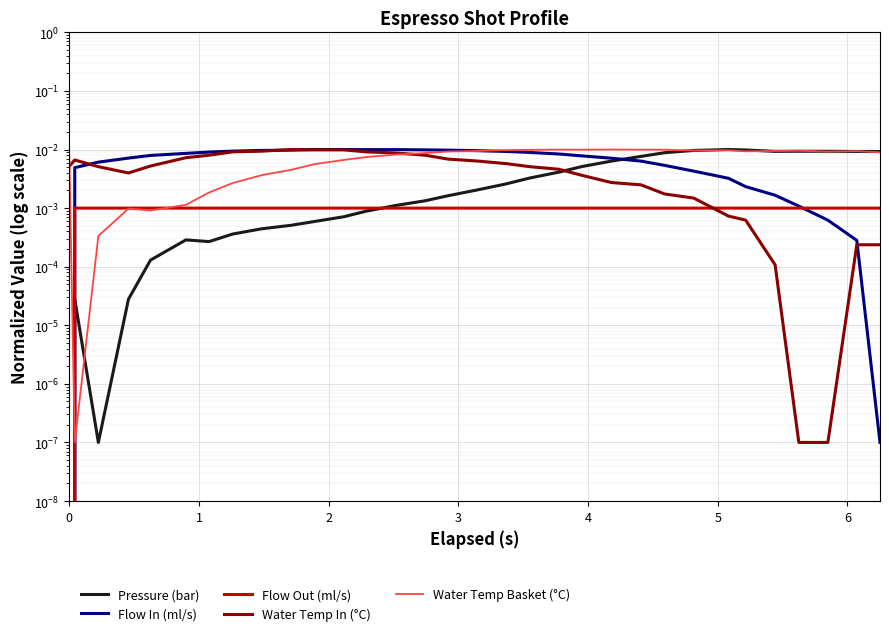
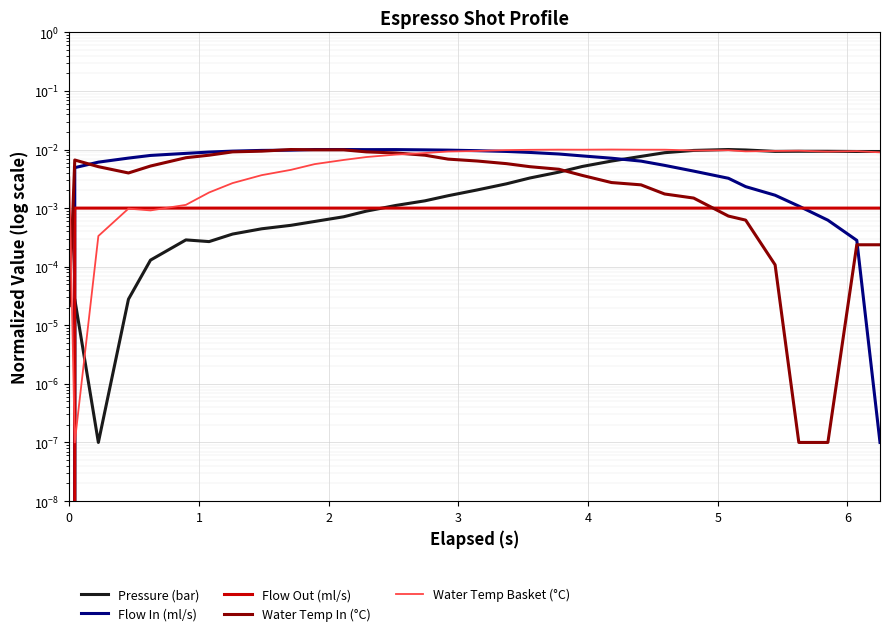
  {
    "Water Temp In (°C)": {
-     "0": 0.005
+     "0": 0.000022
    },
    "Water Temp Basket (°C)": {
-     "0": 0.008
+     "0": 0.003
    }
  }
